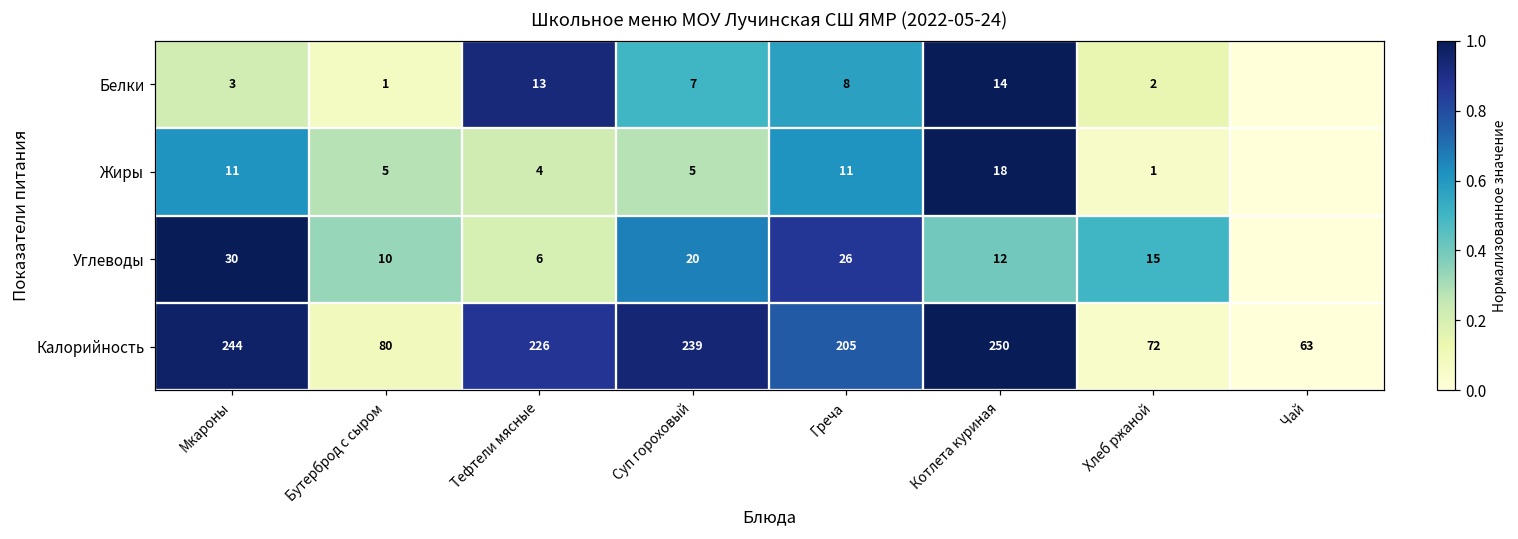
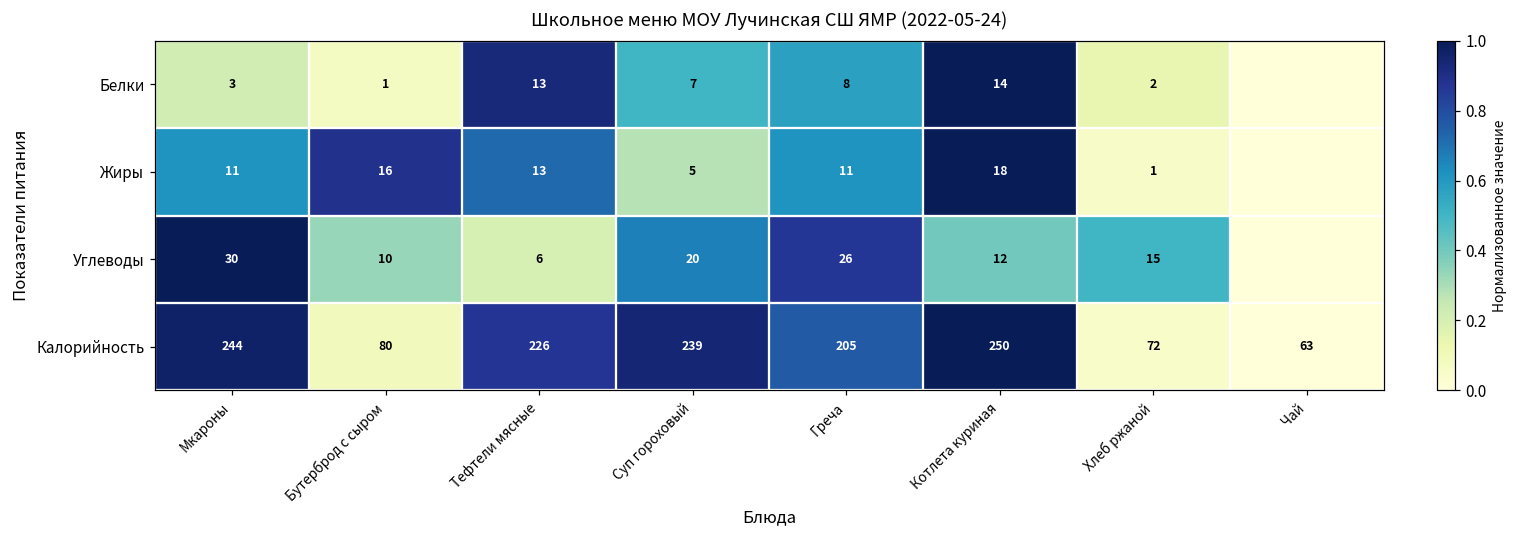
  {
    "Белки": {
      "Мкароны": 3,
      "Бутерброд с сыром": 1,
      "Тефтели мясные": 13,
      "Суп гороховый": 7,
      "Греча": 8,
      "Котлета куриная": 14,
      "Хлеб ржаной": 2
    },
    "Жиры": {
      "Мкароны": 11,
-     "Бутерброд с сыром": 5,
-     "Тефтели мясные": 4,
+     "Бутерброд с сыром": 16,
+     "Тефтели мясные": 13,
      "Суп гороховый": 5,
      "Греча": 11,
      "Котлета куриная": 18,
      "Хлеб ржаной": 1
    },
    "Углеводы": {
      "Мкароны": 30,
      "Бутерброд с сыром": 10,
      "Тефтели мясные": 6,
      "Суп гороховый": 20,
      "Греча": 26,
      "Котлета куриная": 12,
      "Хлеб ржаной": 15
    },
    "Калорийность": {
      "Мкароны": 244,
      "Бутерброд с сыром": 80,
      "Тефтели мясные": 226,
      "Суп гороховый": 239,
      "Греча": 205,
      "Котлета куриная": 250,
      "Хлеб ржаной": 72,
      "Чай": 63
    }
  }
